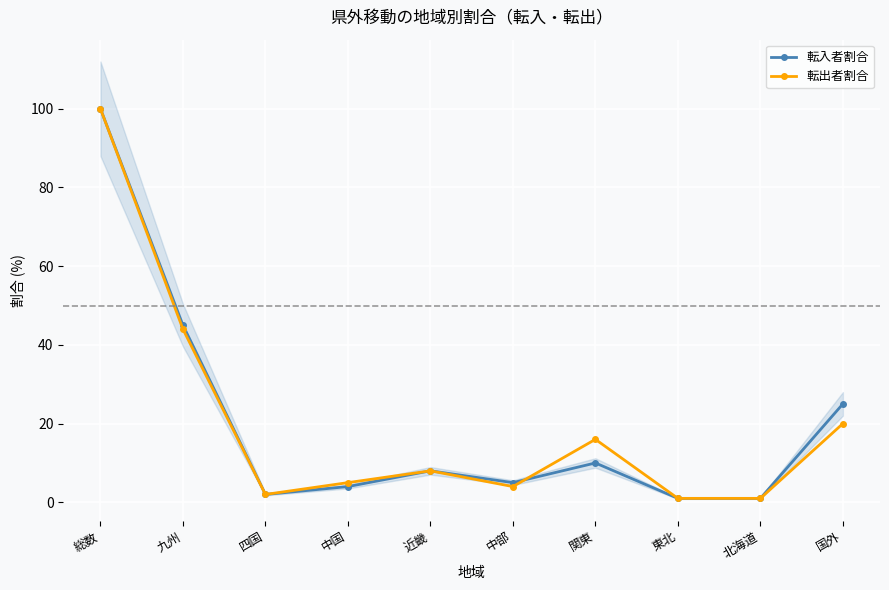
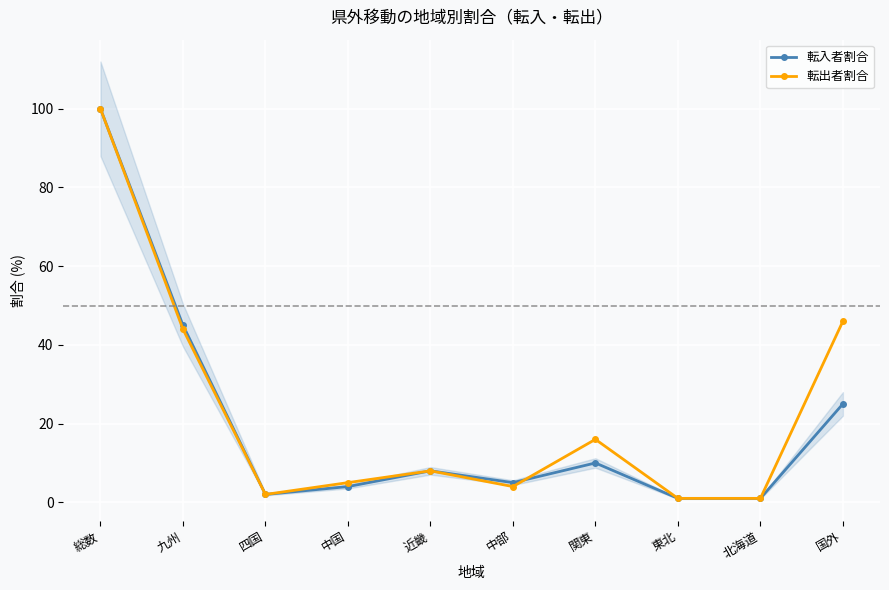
  {
    "転出者割合": {
      "九州": 44,
      "中部": 4,
      "関東": 16,
-     "国外": 20
+     "国外": 46
    }
  }
